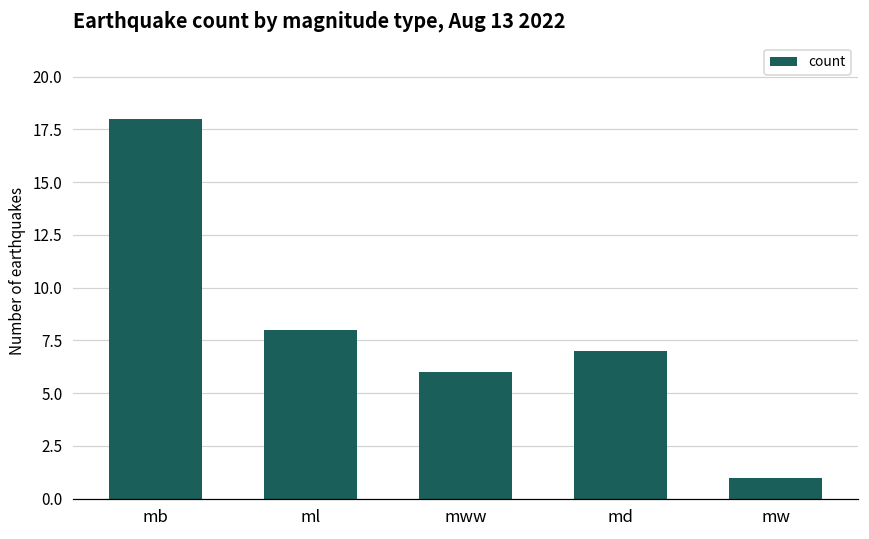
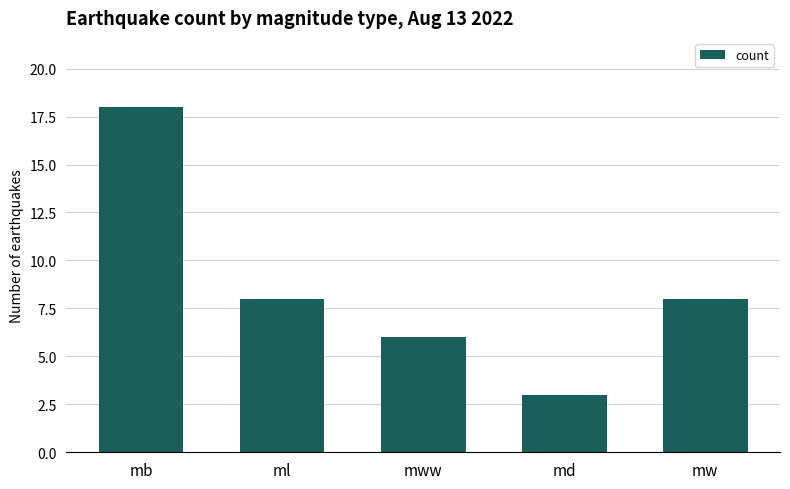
  {
    "mb": 18,
    "ml": 8,
    "mww": 6,
-   "md": 7,
-   "mw": 1
+   "md": 3,
+   "mw": 8
  }
